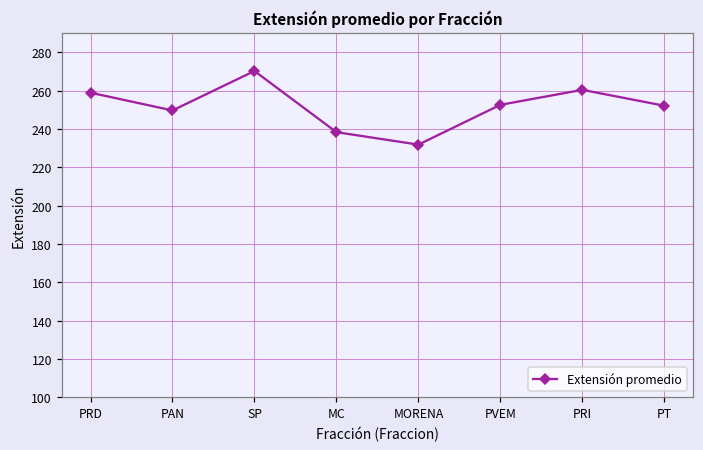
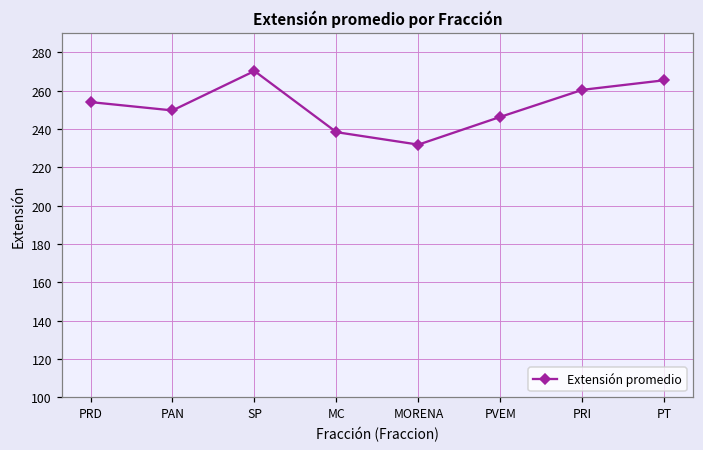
  {
-   "PRD": 259,
+   "PRD": 254,
    "PAN": 250,
    "SP": 270,
    "MC": 238,
    "MORENA": 232,
-   "PVEM": 253,
+   "PVEM": 246,
    "PRI": 261,
-   "PT": 252
+   "PT": 266
  }
